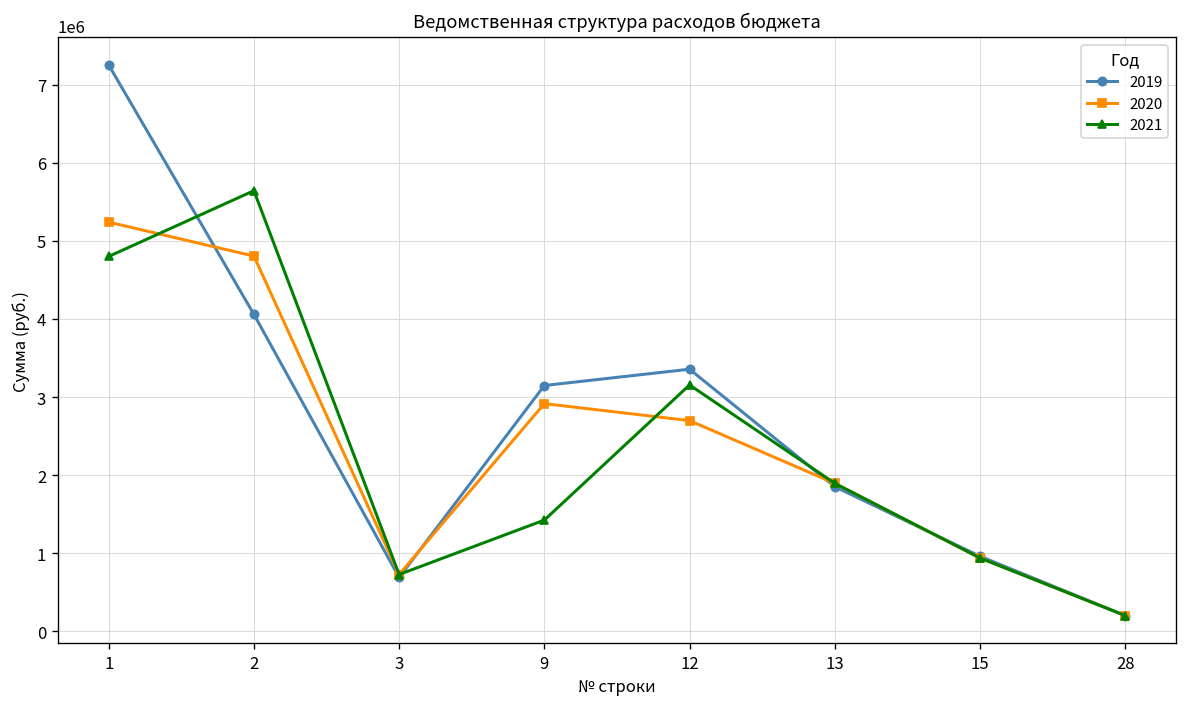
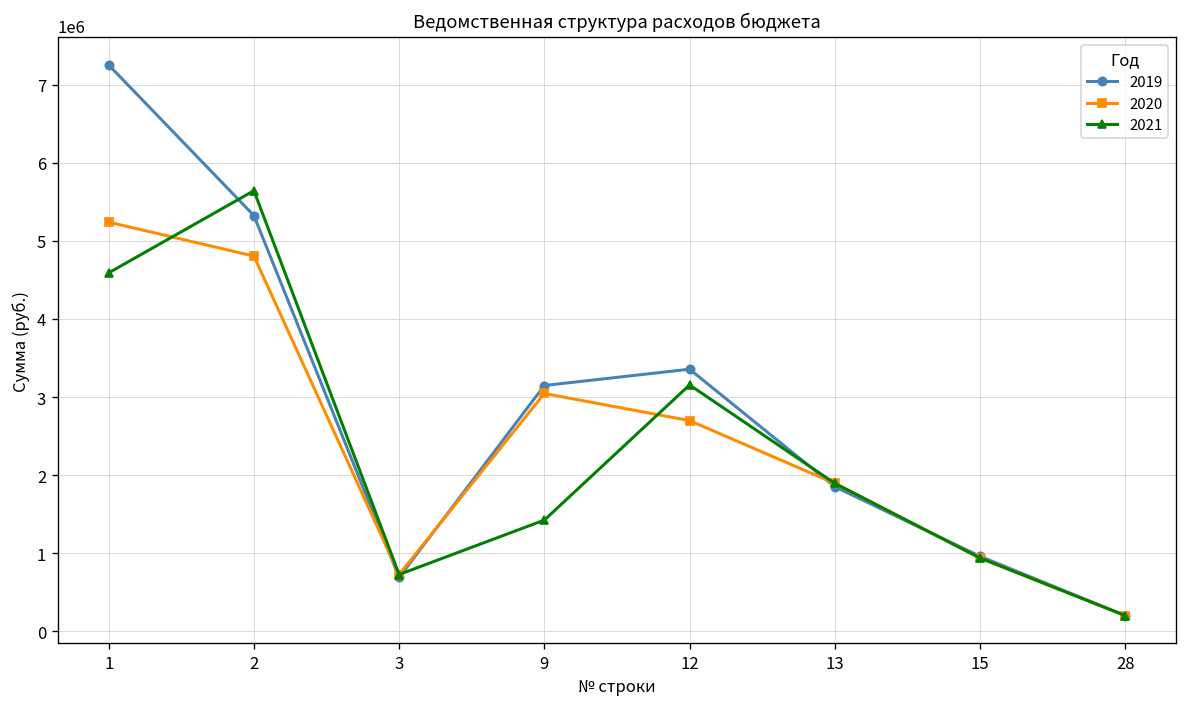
  {
    "2019": {
      "1": 7300000,
-     "2": 4100000,
+     "2": 5300000,
      "9": 3100000,
      "12": 3400000,
      "13": 1900000
    },
    "2020": {
      "1": 5200000,
      "2": 4800000,
-     "9": 2900000,
+     "9": 3000000,
      "12": 2700000
    },
    "2021": {
-     "1": 4800000,
+     "1": 4600000,
      "2": 5600000,
      "9": 1400000,
      "12": 3200000
    }
  }
